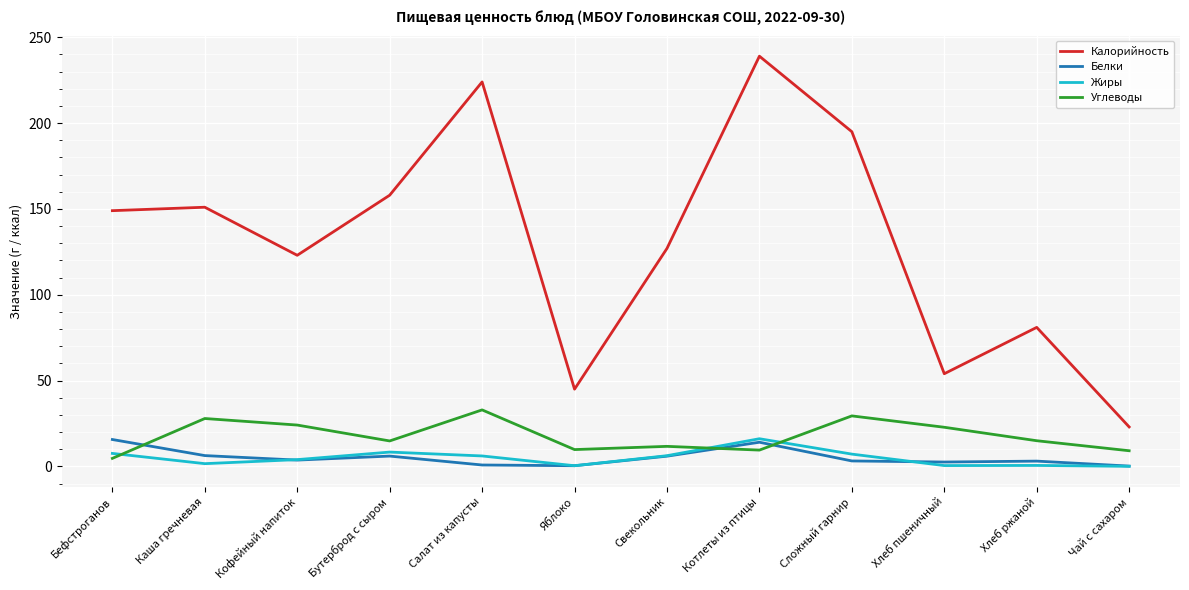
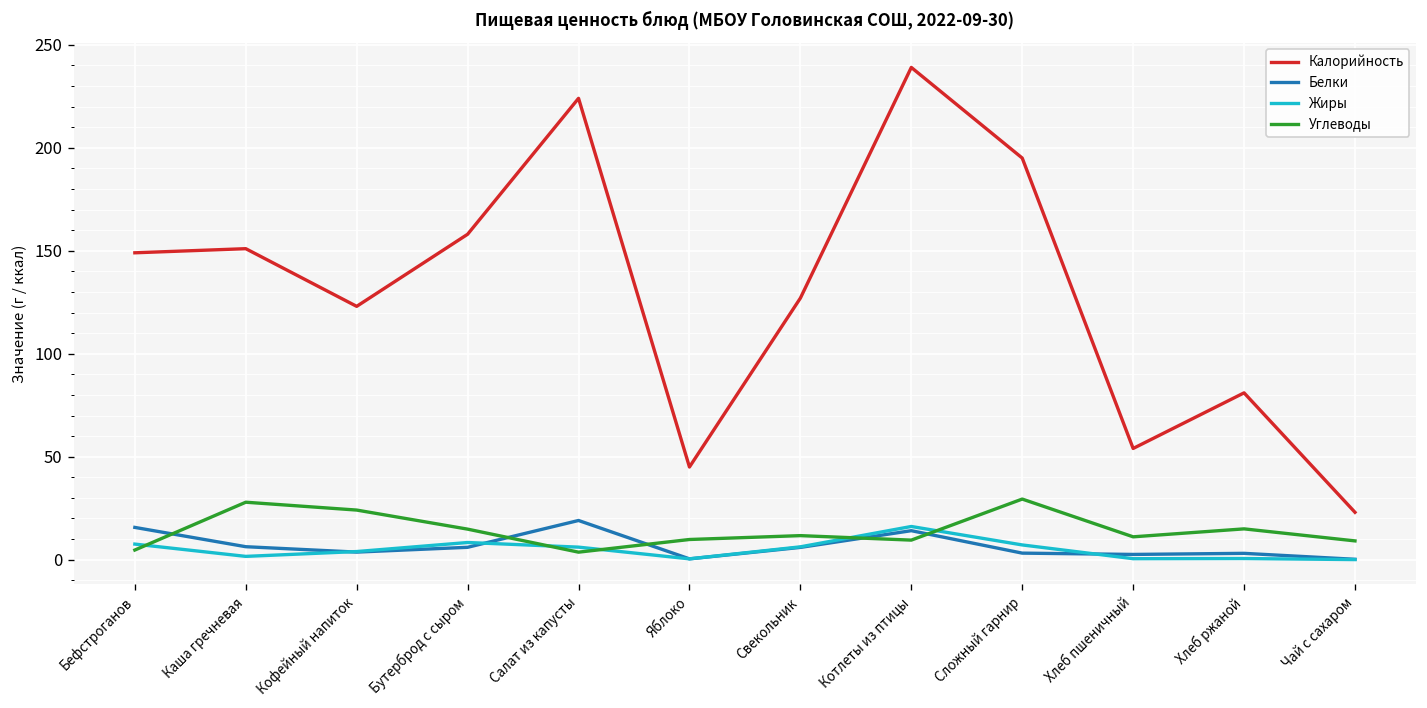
  {
    "Калорийность": {
      "Бефстроганов": 149,
      "Каша гречневая": 151,
      "Кофейный напиток": 123,
      "Бутерброд с сыром": 158,
      "Салат из капусты": 224,
      "Яблоко": 45,
      "Свекольник": 127,
      "Котлеты из птицы": 239,
      "Сложный гарнир": 195,
      "Хлеб пшеничный": 54,
      "Хлеб ржаной": 81,
      "Чай с сахаром": 23
    },
    "Белки": {
      "Бефстроганов": 16,
      "Каша гречневая": 6,
      "Бутерброд с сыром": 6,
-     "Салат из капусты": 1,
+     "Салат из капусты": 19,
      "Котлеты из птицы": 14,
      "Сложный гарнир": 3,
      "Хлеб пшеничный": 3,
      "Хлеб ржаной": 3
    },
    "Жиры": {
      "Бефстроганов": 8,
      "Каша гречневая": 2,
      "Бутерброд с сыром": 8,
      "Салат из капусты": 6,
      "Котлеты из птицы": 16,
      "Сложный гарнир": 7,
      "Хлеб пшеничный": 0,
      "Хлеб ржаной": 1
    },
    "Углеводы": {
      "Бефстроганов": 5,
      "Каша гречневая": 28,
      "Кофейный напиток": 24,
      "Бутерброд с сыром": 15,
-     "Салат из капусты": 33,
+     "Салат из капусты": 4,
      "Яблоко": 10,
      "Свекольник": 12,
      "Котлеты из птицы": 10,
      "Сложный гарнир": 29,
-     "Хлеб пшеничный": 23,
+     "Хлеб пшеничный": 11,
      "Хлеб ржаной": 15,
      "Чай с сахаром": 9
    }
  }
